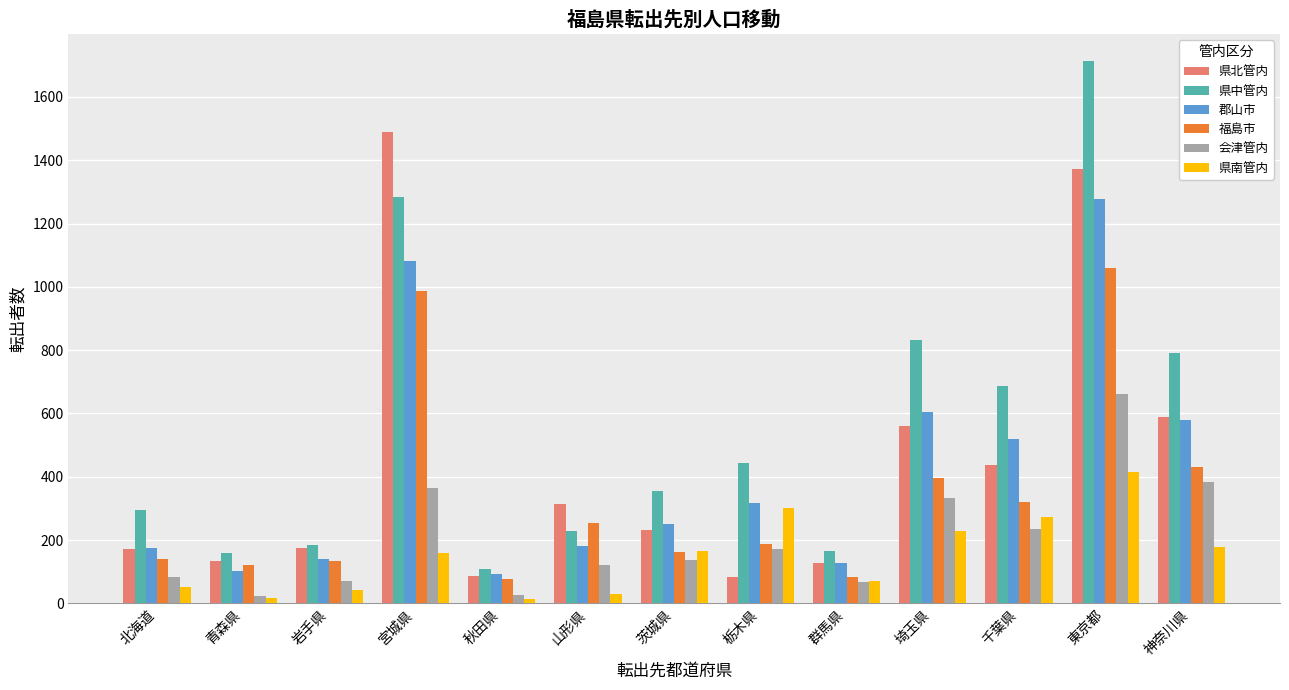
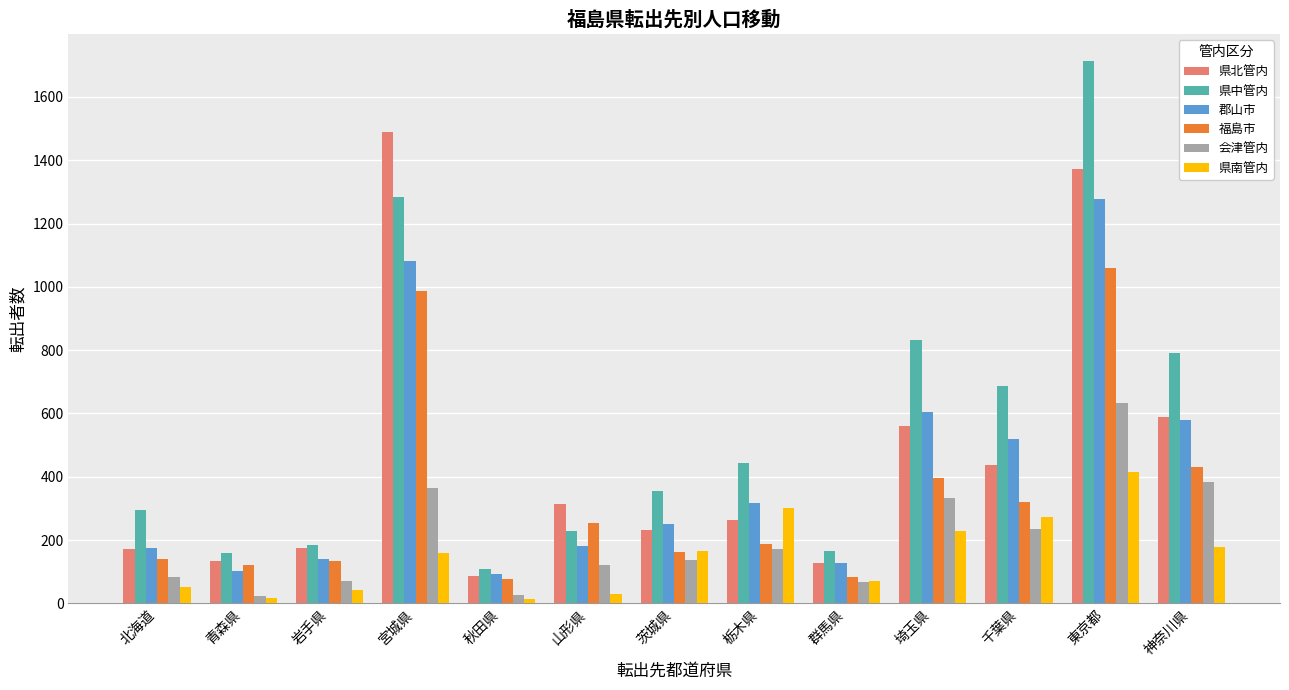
  {
    "県北管内": {
      "北海道": 170,
      "青森県": 140,
      "岩手県": 180,
      "宮城県": 1490,
      "秋田県": 90,
      "山形県": 320,
      "茨城県": 230,
-     "栃木県": 90,
+     "栃木県": 260,
      "群馬県": 130,
      "埼玉県": 560,
      "千葉県": 440,
      "東京都": 1370,
      "神奈川県": 590
    },
    "福島市": {
      "北海道": 140,
      "青森県": 120,
      "岩手県": 140,
      "宮城県": 990,
      "秋田県": 80,
      "山形県": 250,
      "茨城県": 160,
      "栃木県": 190,
      "群馬県": 80,
      "埼玉県": 400,
      "千葉県": 320,
      "東京都": 1060,
      "神奈川県": 430
    },
    "会津管内": {
      "北海道": 80,
      "青森県": 20,
      "岩手県": 70,
      "宮城県": 360,
      "秋田県": 30,
      "山形県": 120,
      "茨城県": 140,
      "栃木県": 170,
      "群馬県": 70,
      "埼玉県": 330,
      "千葉県": 230,
-     "東京都": 660,
+     "東京都": 630,
      "神奈川県": 390
    },
    "県南管内": {
      "北海道": 50,
      "青森県": 20,
      "岩手県": 40,
      "宮城県": 160,
      "秋田県": 20,
      "山形県": 30,
      "茨城県": 170,
      "栃木県": 300,
      "群馬県": 70,
      "埼玉県": 230,
      "千葉県": 270,
      "東京都": 420,
      "神奈川県": 180
    }
  }
